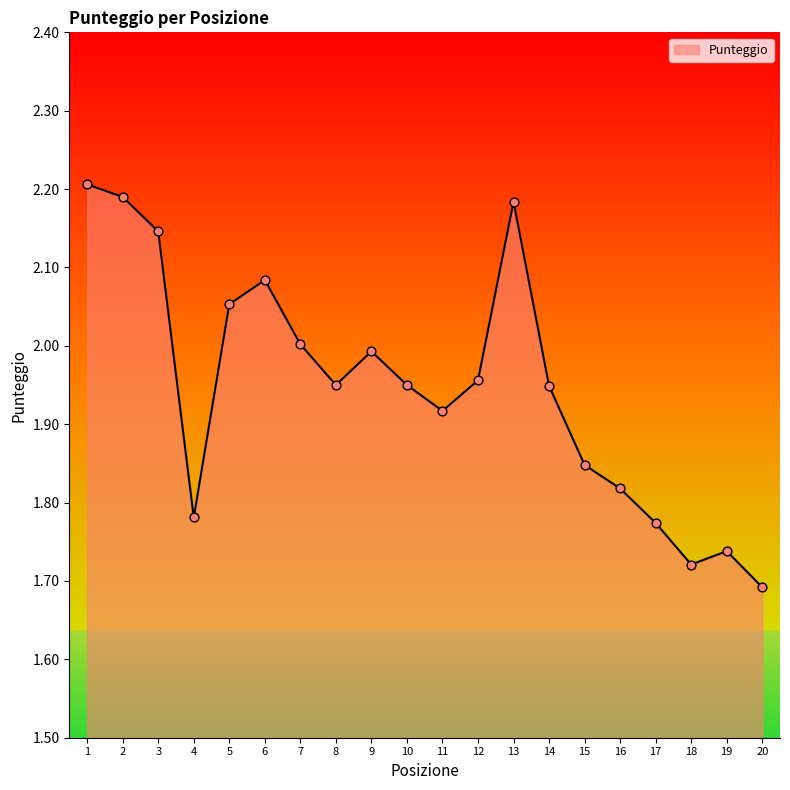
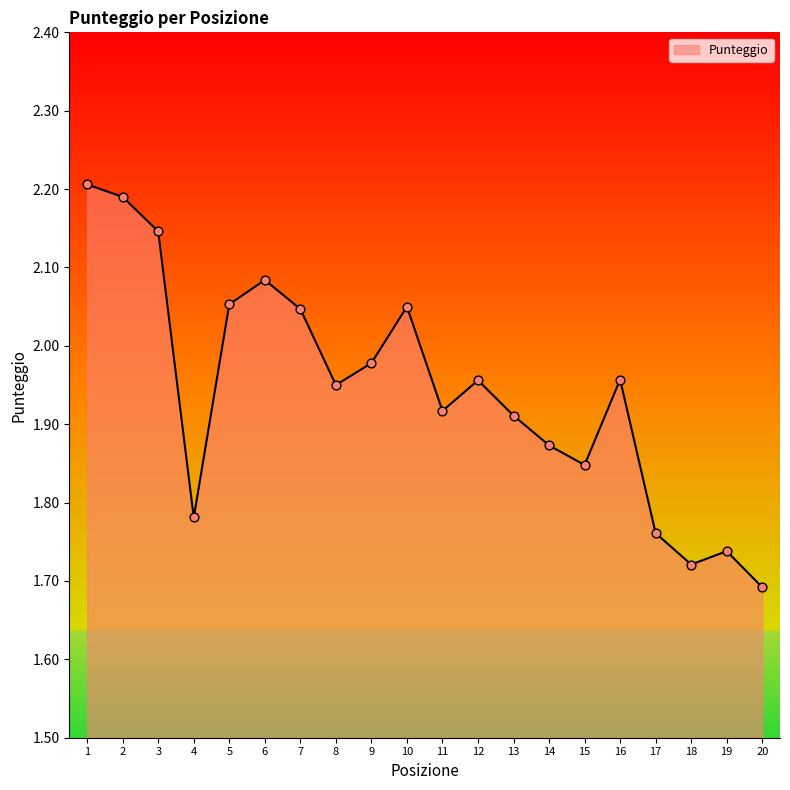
  {
    "1": 2.21,
    "2": 2.19,
    "3": 2.15,
    "4": 1.78,
    "5": 2.05,
    "6": 2.08,
-   "7": 2.00,
+   "7": 2.05,
    "8": 1.95,
-   "9": 1.99,
-   "10": 1.95,
+   "9": 1.98,
+   "10": 2.05,
    "11": 1.92,
    "12": 1.96,
-   "13": 2.18,
-   "14": 1.95,
+   "13": 1.91,
+   "14": 1.87,
    "15": 1.85,
-   "16": 1.82,
-   "17": 1.77,
+   "16": 1.96,
+   "17": 1.76,
    "18": 1.72,
    "19": 1.74,
    "20": 1.69
  }
